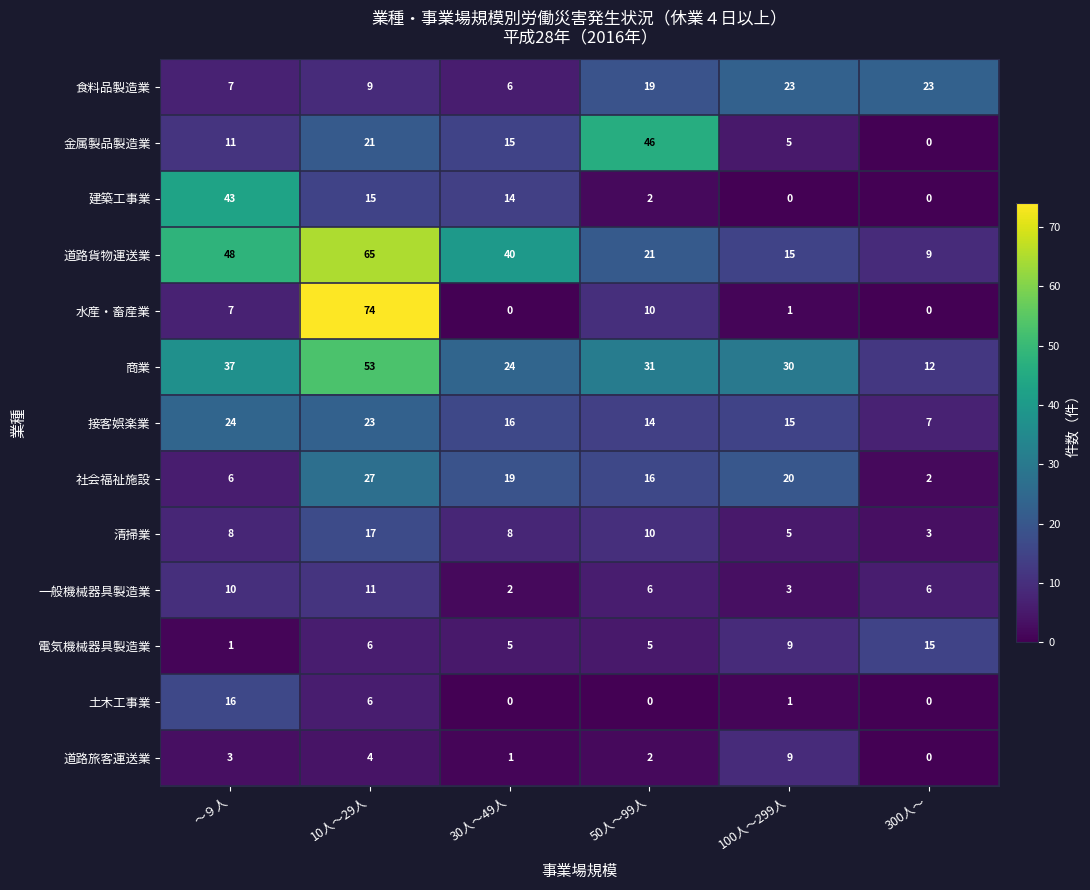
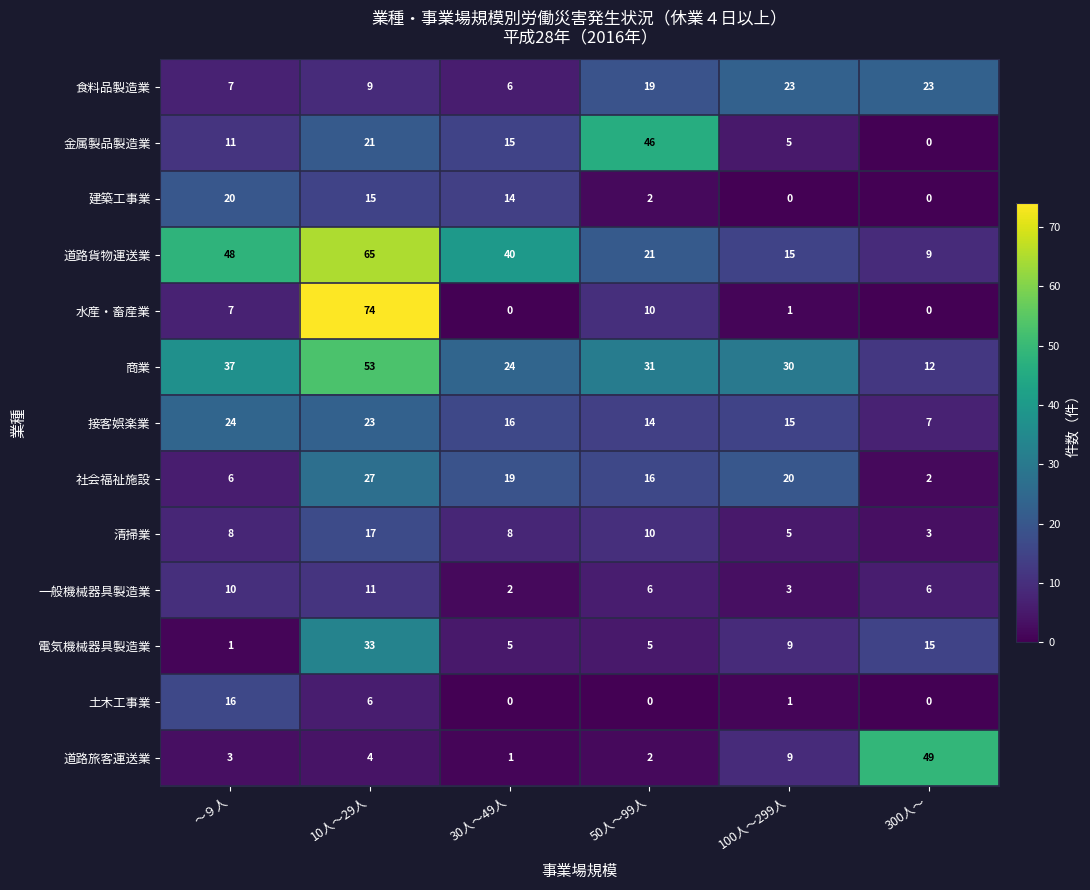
  {
    "食料品製造業": {
      "～９人": 7,
      "10人～29人": 9,
      "30人～49人": 6,
      "50人～99人": 19,
      "100人～299人": 23,
      "300人～": 23
    },
    "金属製品製造業": {
      "～９人": 11,
      "10人～29人": 21,
      "30人～49人": 15,
      "50人～99人": 46,
      "100人～299人": 5,
      "300人～": 0
    },
    "建築工事業": {
-     "～９人": 43,
+     "～９人": 20,
      "10人～29人": 15,
      "30人～49人": 14,
      "50人～99人": 2,
      "100人～299人": 0,
      "300人～": 0
    },
    "道路貨物運送業": {
      "～９人": 48,
      "10人～29人": 65,
      "30人～49人": 40,
      "50人～99人": 21,
      "100人～299人": 15,
      "300人～": 9
    },
    "水産・畜産業": {
      "～９人": 7,
      "10人～29人": 74,
      "30人～49人": 0,
      "50人～99人": 10,
      "100人～299人": 1,
      "300人～": 0
    },
    "商業": {
      "～９人": 37,
      "10人～29人": 53,
      "30人～49人": 24,
      "50人～99人": 31,
      "100人～299人": 30,
      "300人～": 12
    },
    "接客娯楽業": {
      "～９人": 24,
      "10人～29人": 23,
      "30人～49人": 16,
      "50人～99人": 14,
      "100人～299人": 15,
      "300人～": 7
    },
    "社会福祉施設": {
      "～９人": 6,
      "10人～29人": 27,
      "30人～49人": 19,
      "50人～99人": 16,
      "100人～299人": 20,
      "300人～": 2
    },
    "清掃業": {
      "～９人": 8,
      "10人～29人": 17,
      "30人～49人": 8,
      "50人～99人": 10,
      "100人～299人": 5,
      "300人～": 3
    },
    "一般機械器具製造業": {
      "～９人": 10,
      "10人～29人": 11,
      "30人～49人": 2,
      "50人～99人": 6,
      "100人～299人": 3,
      "300人～": 6
    },
    "電気機械器具製造業": {
      "～９人": 1,
-     "10人～29人": 6,
+     "10人～29人": 33,
      "30人～49人": 5,
      "50人～99人": 5,
      "100人～299人": 9,
      "300人～": 15
    },
    "土木工事業": {
      "～９人": 16,
      "10人～29人": 6,
      "30人～49人": 0,
      "50人～99人": 0,
      "100人～299人": 1,
      "300人～": 0
    },
    "道路旅客運送業": {
      "～９人": 3,
      "10人～29人": 4,
      "30人～49人": 1,
      "50人～99人": 2,
      "100人～299人": 9,
-     "300人～": 0
+     "300人～": 49
    }
  }
